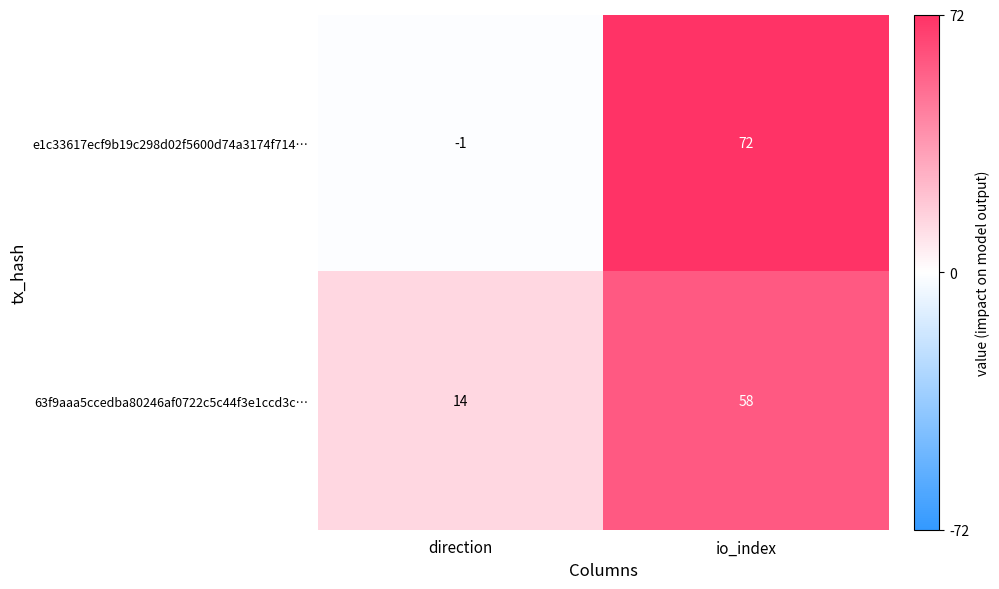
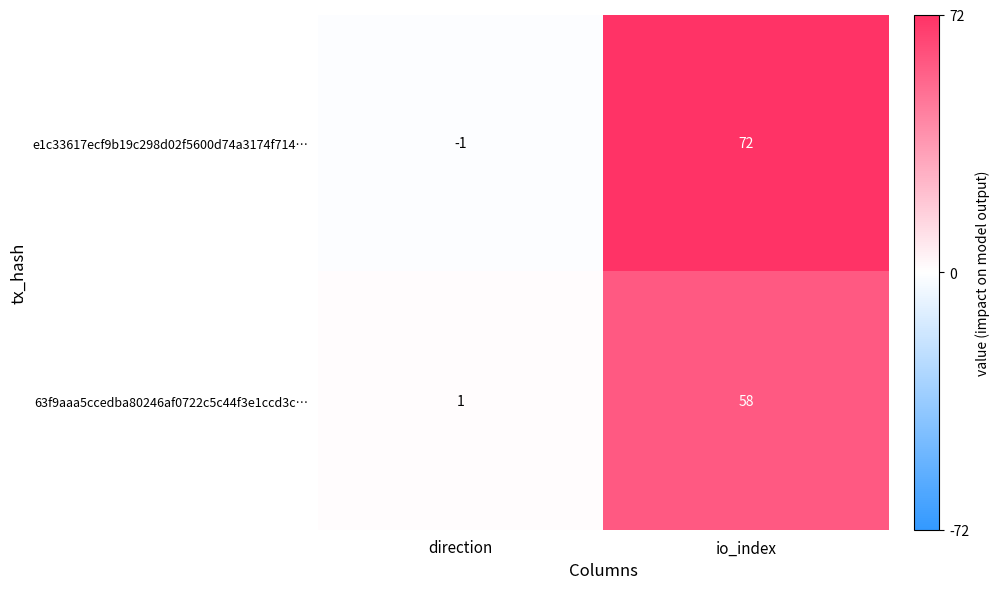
  {
    "e1c33617ecf9b19c298d02f5600d74a3174f714…": {
      "direction": -1,
      "io_index": 72
    },
    "63f9aaa5ccedba80246af0722c5c44f3e1ccd3c…": {
-     "direction": 14,
+     "direction": 1,
      "io_index": 58
    }
  }
